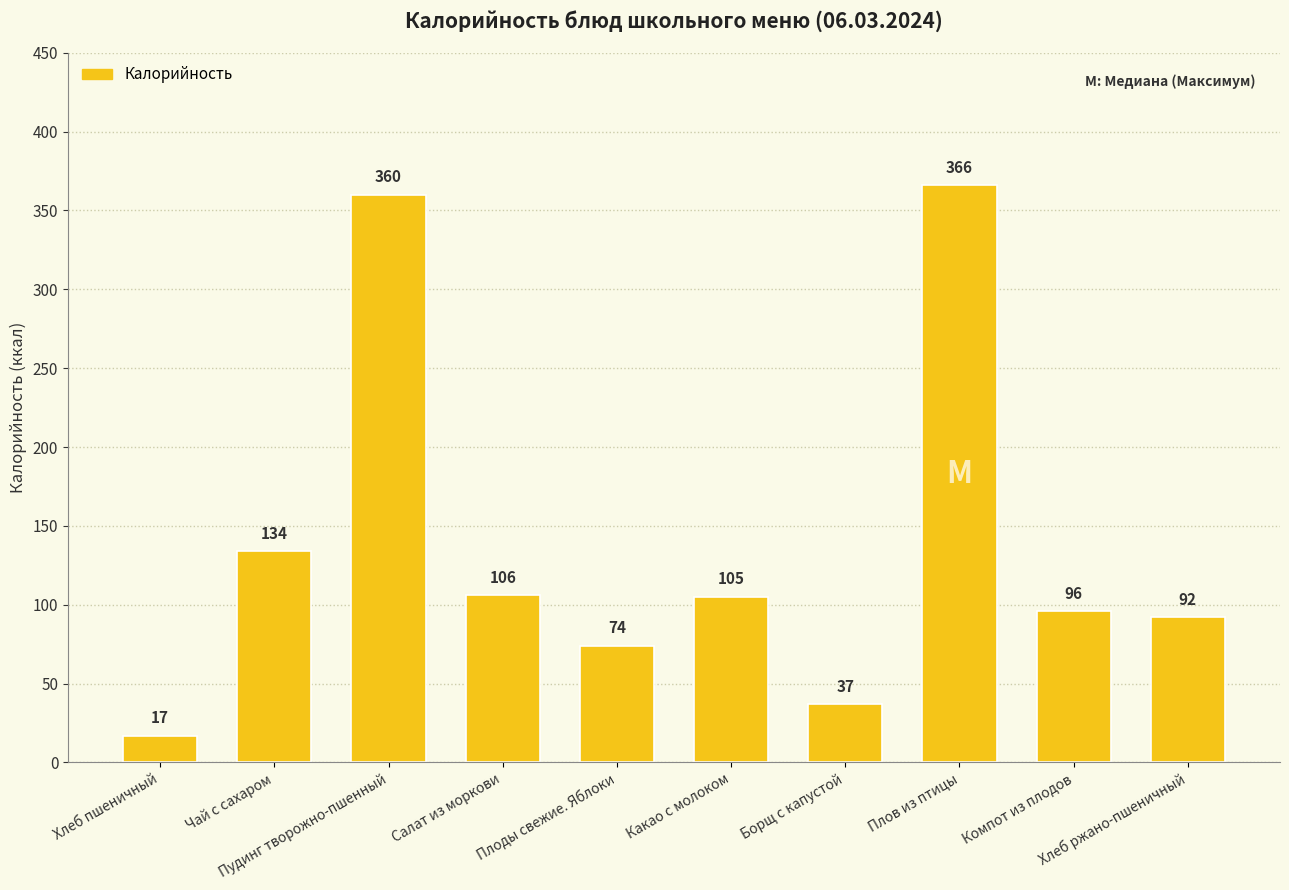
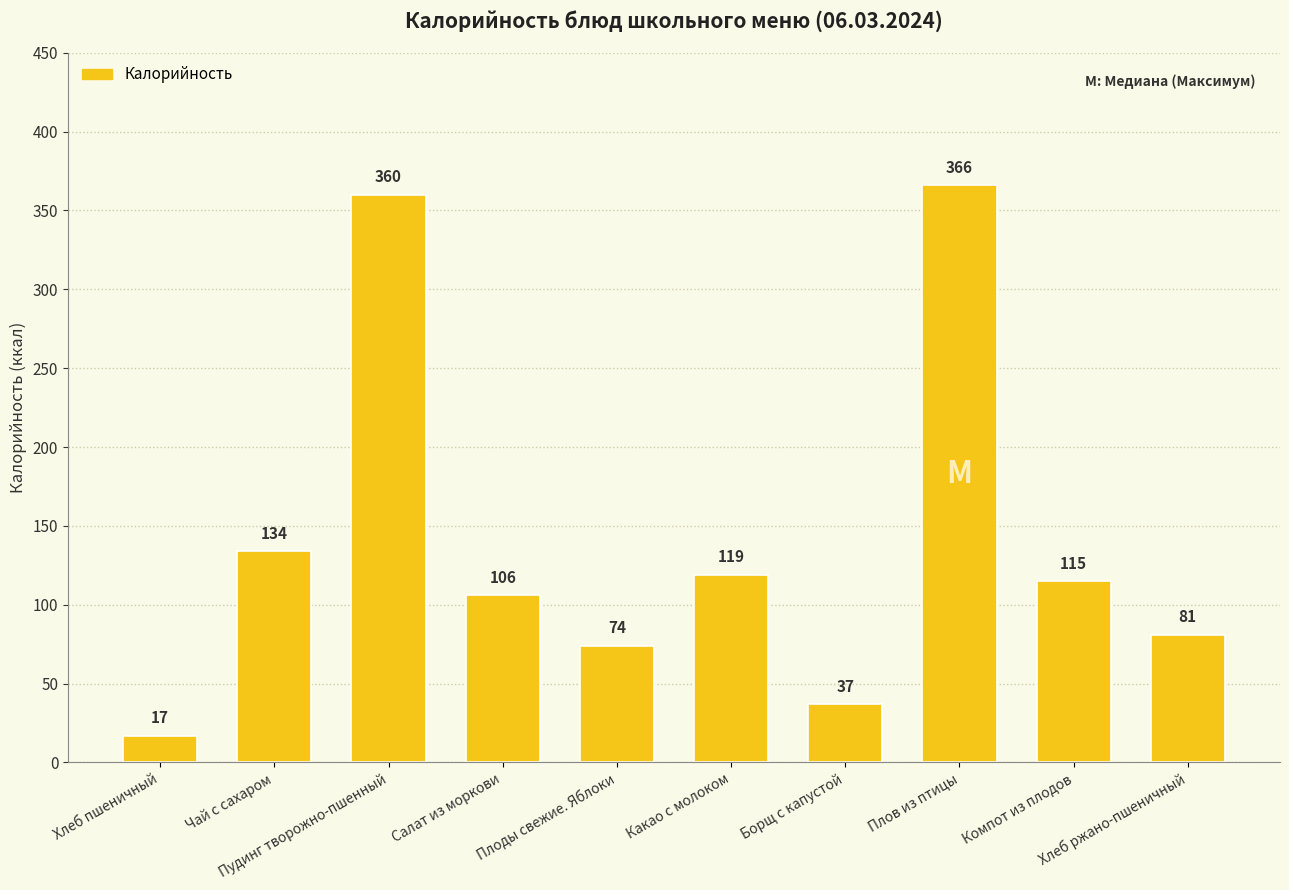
  {
    "Хлеб пшеничный": 17,
    "Чай с сахаром": 134,
    "Пудинг творожно-пшенный": 360,
    "Салат из моркови": 106,
    "Плоды свежие. Яблоки": 74,
-   "Какао с молоком": 105,
+   "Какао с молоком": 119,
    "Борщ с капустой": 37,
    "Плов из птицы": 366,
-   "Компот из плодов": 96,
-   "Хлеб ржано-пшеничный": 92
+   "Компот из плодов": 115,
+   "Хлеб ржано-пшеничный": 81
  }
